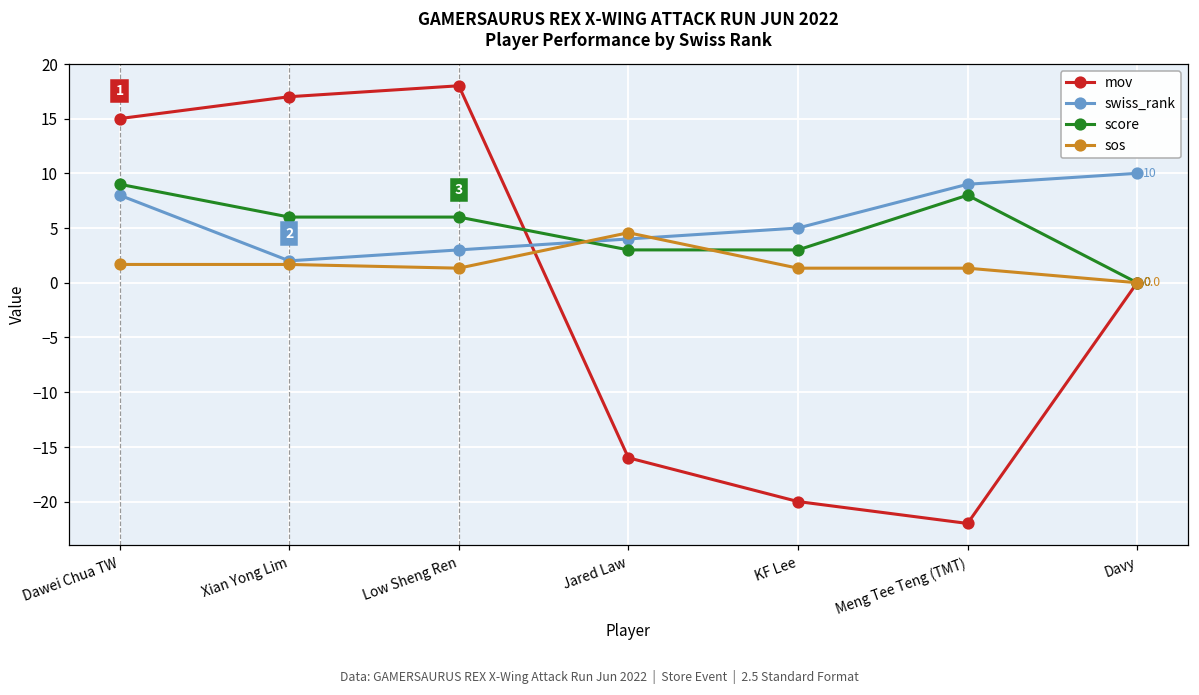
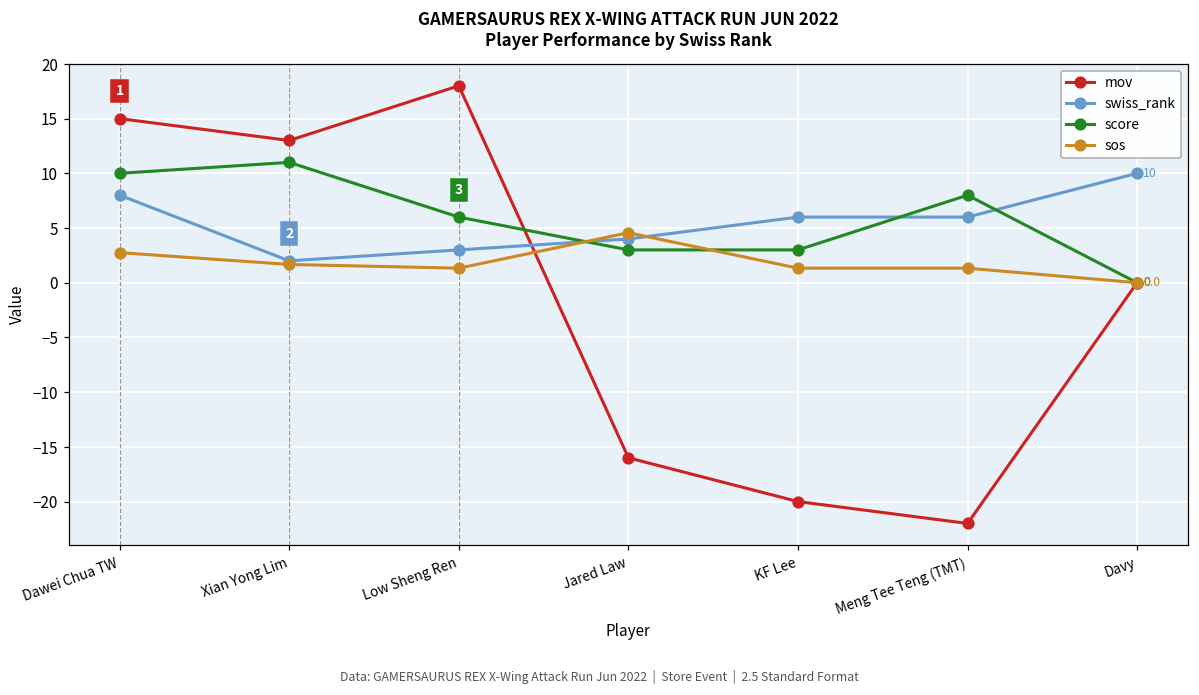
  {
    "mov": {
-     "Xian Yong Lim": 17,
+     "Xian Yong Lim": 13,
      "Low Sheng Ren": 18,
      "Jared Law": -16,
      "KF Lee": -20,
      "Meng Tee Teng (TMT)": -22
    },
    "swiss_rank": {
      "Dawei Chua TW": 8,
      "Low Sheng Ren": 3,
      "Jared Law": 4,
-     "KF Lee": 5,
-     "Meng Tee Teng (TMT)": 9
+     "KF Lee": 6,
+     "Meng Tee Teng (TMT)": 6
    },
    "score": {
-     "Dawei Chua TW": 9,
-     "Xian Yong Lim": 6,
+     "Dawei Chua TW": 10,
+     "Xian Yong Lim": 11,
      "Jared Law": 3,
      "KF Lee": 3,
      "Meng Tee Teng (TMT)": 8
    },
    "sos": {
-     "Dawei Chua TW": 2,
+     "Dawei Chua TW": 3,
      "Low Sheng Ren": 1,
      "Jared Law": 5,
      "KF Lee": 1,
      "Meng Tee Teng (TMT)": 1
    }
  }
